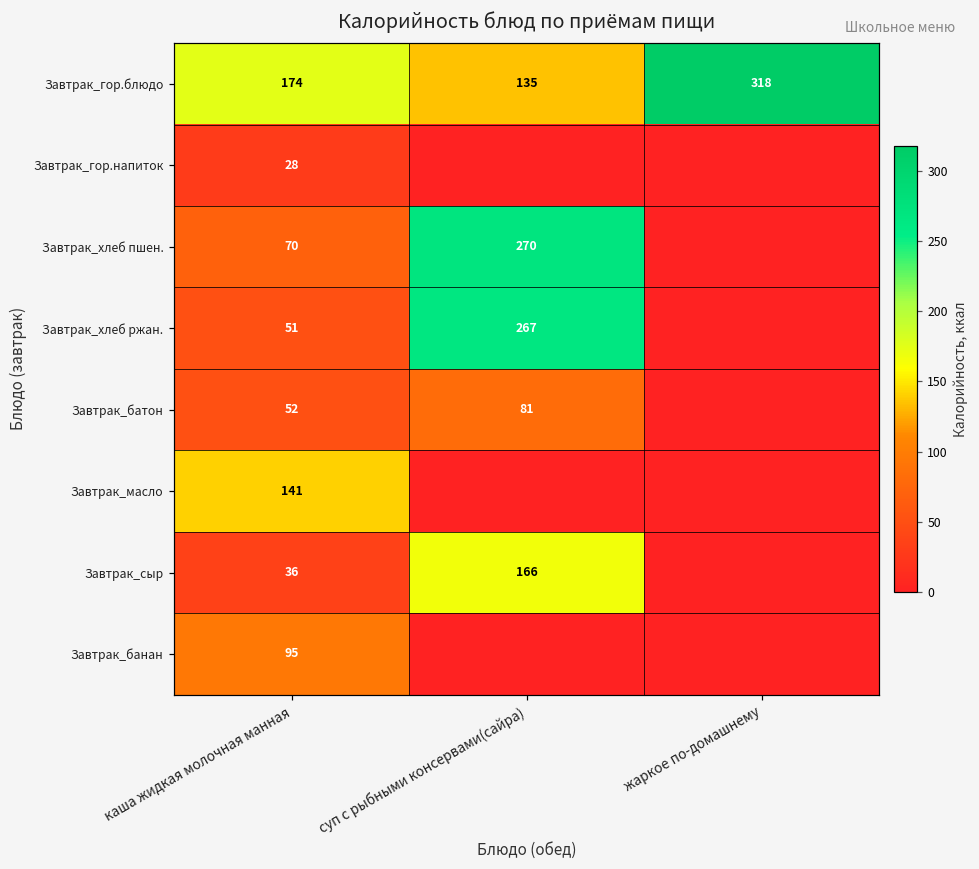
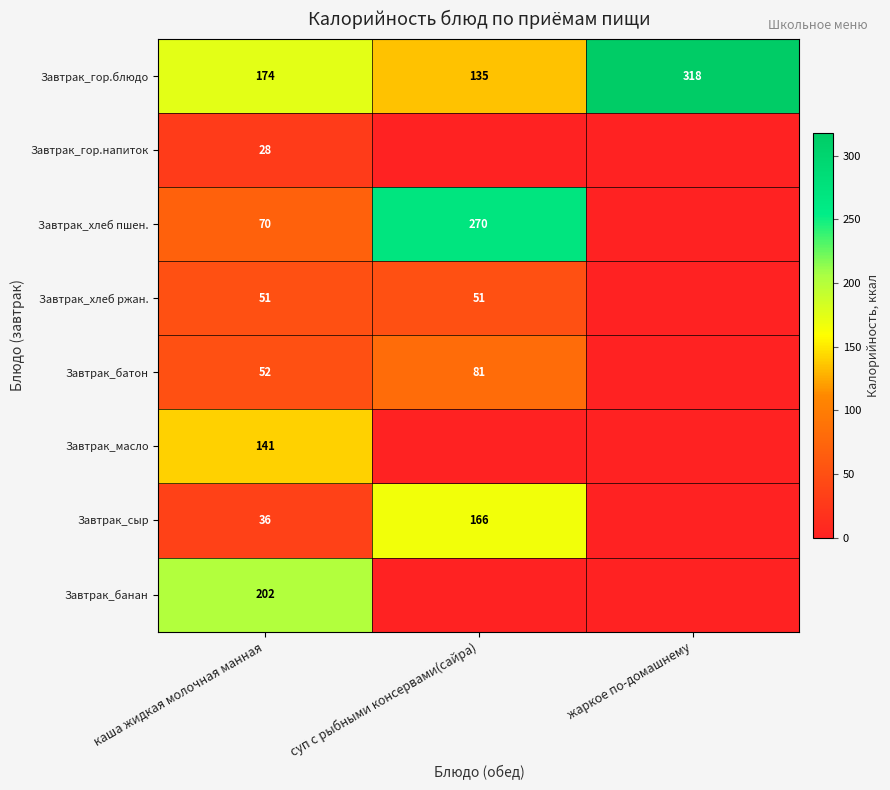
  {
    "Завтрак_гор.блюдо": {
      "каша жидкая молочная манная": 174,
      "суп с рыбными консервами(сайра)": 135,
      "жаркое по-домашнему": 318
    },
    "Завтрак_гор.напиток": {
      "каша жидкая молочная манная": 28
    },
    "Завтрак_хлеб пшен.": {
      "каша жидкая молочная манная": 70,
      "суп с рыбными консервами(сайра)": 270
    },
    "Завтрак_хлеб ржан.": {
      "каша жидкая молочная манная": 51,
-     "суп с рыбными консервами(сайра)": 267
+     "суп с рыбными консервами(сайра)": 51
    },
    "Завтрак_батон": {
      "каша жидкая молочная манная": 52,
      "суп с рыбными консервами(сайра)": 81
    },
    "Завтрак_масло": {
      "каша жидкая молочная манная": 141
    },
    "Завтрак_сыр": {
      "каша жидкая молочная манная": 36,
      "суп с рыбными консервами(сайра)": 166
    },
    "Завтрак_банан": {
-     "каша жидкая молочная манная": 95
+     "каша жидкая молочная манная": 202
    }
  }
